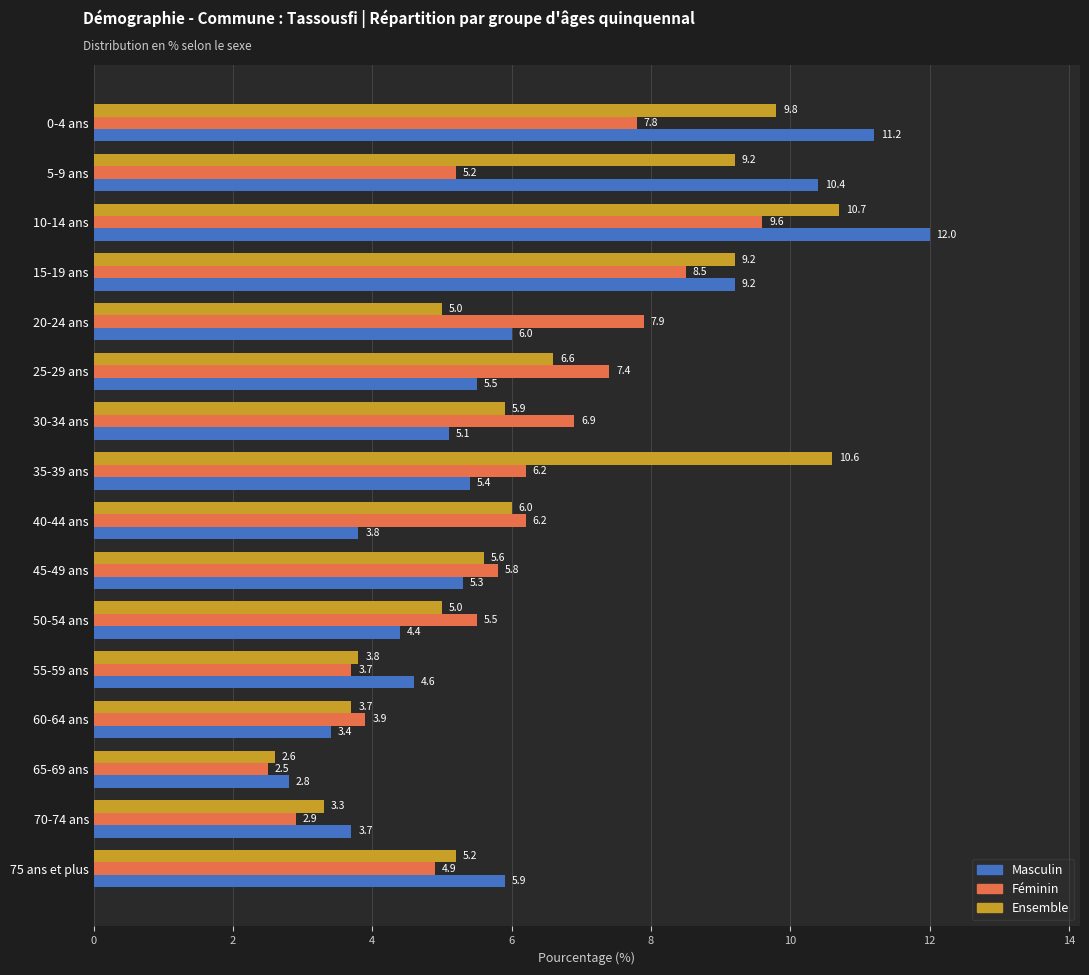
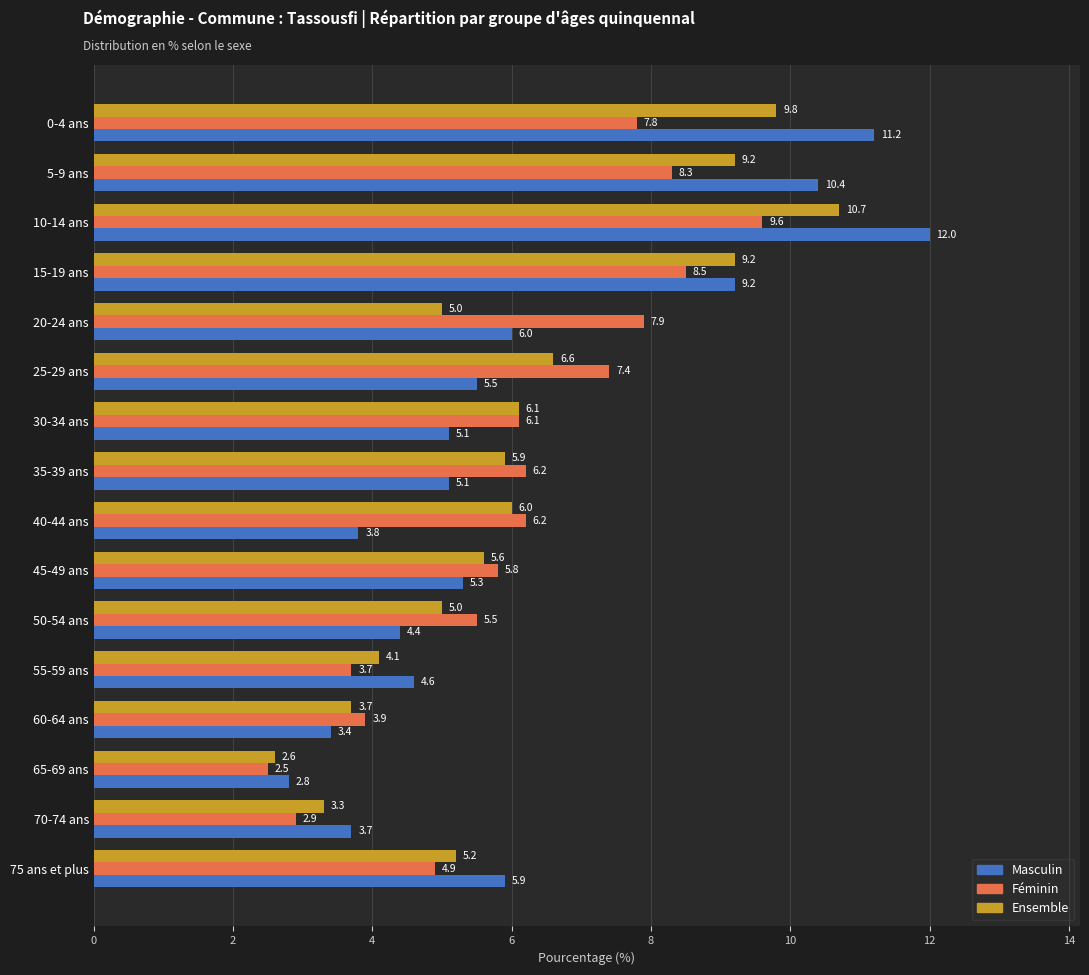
  {
    "Masculin": {
      "0-4 ans": 11.2,
      "5-9 ans": 10.4,
      "10-14 ans": 12.0,
      "15-19 ans": 9.2,
      "20-24 ans": 6.0,
      "25-29 ans": 5.5,
      "30-34 ans": 5.1,
-     "35-39 ans": 5.4,
+     "35-39 ans": 5.1,
      "40-44 ans": 3.8,
      "45-49 ans": 5.3,
      "50-54 ans": 4.4,
      "55-59 ans": 4.6,
      "60-64 ans": 3.4,
      "65-69 ans": 2.8,
      "70-74 ans": 3.7,
      "75 ans et plus": 5.9
    },
    "Féminin": {
      "0-4 ans": 7.8,
-     "5-9 ans": 5.2,
+     "5-9 ans": 8.3,
      "10-14 ans": 9.6,
      "15-19 ans": 8.5,
      "20-24 ans": 7.9,
      "25-29 ans": 7.4,
-     "30-34 ans": 6.9,
+     "30-34 ans": 6.1,
      "35-39 ans": 6.2,
      "40-44 ans": 6.2,
      "45-49 ans": 5.8,
      "50-54 ans": 5.5,
      "55-59 ans": 3.7,
      "60-64 ans": 3.9,
      "65-69 ans": 2.5,
      "70-74 ans": 2.9,
      "75 ans et plus": 4.9
    },
    "Ensemble": {
      "0-4 ans": 9.8,
      "5-9 ans": 9.2,
      "10-14 ans": 10.7,
      "15-19 ans": 9.2,
      "20-24 ans": 5.0,
      "25-29 ans": 6.6,
-     "30-34 ans": 5.9,
-     "35-39 ans": 10.6,
+     "30-34 ans": 6.1,
+     "35-39 ans": 5.9,
      "40-44 ans": 6.0,
      "45-49 ans": 5.6,
      "50-54 ans": 5.0,
-     "55-59 ans": 3.8,
+     "55-59 ans": 4.1,
      "60-64 ans": 3.7,
      "65-69 ans": 2.6,
      "70-74 ans": 3.3,
      "75 ans et plus": 5.2
    }
  }
